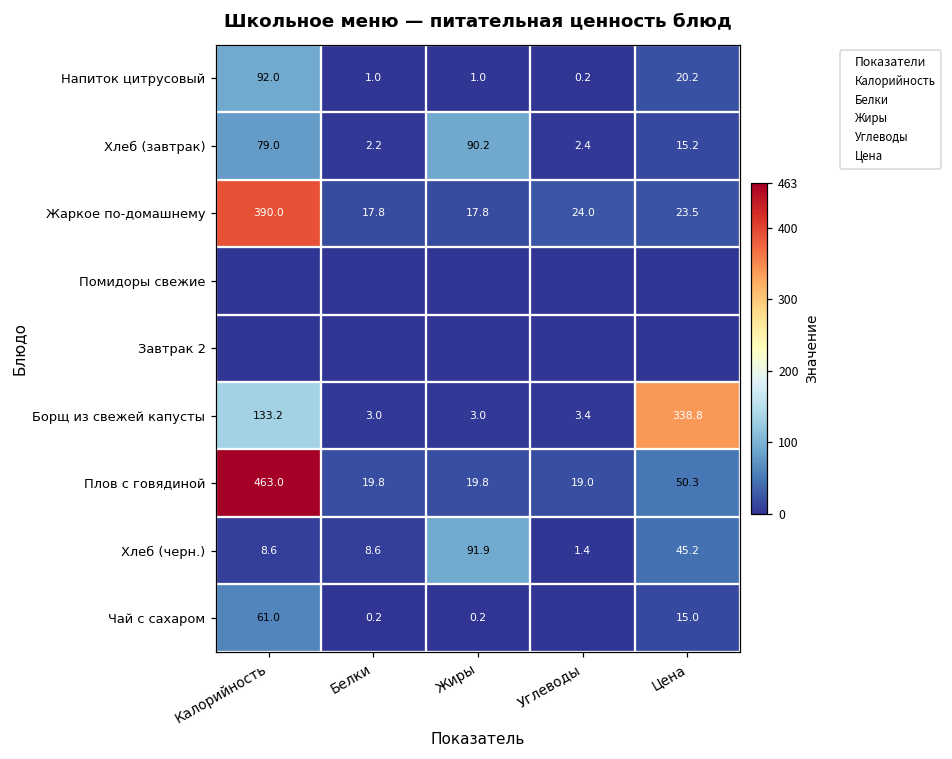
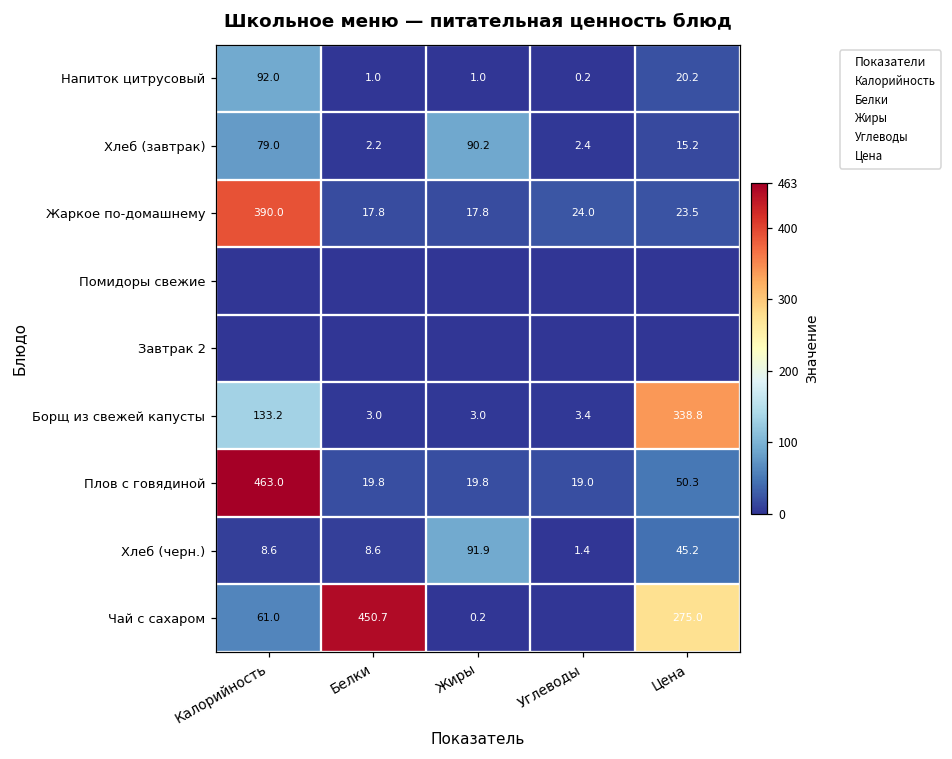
  {
    "Напиток цитрусовый": {
      "Калорийность": 92.0,
      "Белки": 1.0,
      "Жиры": 1.0,
      "Углеводы": 0.2,
      "Цена": 20.2
    },
    "Хлеб (завтрак)": {
      "Калорийность": 79.0,
      "Белки": 2.2,
      "Жиры": 90.2,
      "Углеводы": 2.4,
      "Цена": 15.2
    },
    "Жаркое по-домашнему": {
      "Калорийность": 390.0,
      "Белки": 17.8,
      "Жиры": 17.8,
      "Углеводы": 24.0,
      "Цена": 23.5
    },
    "Борщ из свежей капусты": {
      "Калорийность": 133.2,
      "Белки": 3.0,
      "Жиры": 3.0,
      "Углеводы": 3.4,
      "Цена": 338.8
    },
    "Плов с говядиной": {
      "Калорийность": 463.0,
      "Белки": 19.8,
      "Жиры": 19.8,
      "Углеводы": 19.0,
      "Цена": 50.3
    },
    "Хлеб (черн.)": {
      "Калорийность": 8.6,
      "Белки": 8.6,
      "Жиры": 91.9,
      "Углеводы": 1.4,
      "Цена": 45.2
    },
    "Чай с сахаром": {
      "Калорийность": 61.0,
-     "Белки": 0.2,
+     "Белки": 450.7,
      "Жиры": 0.2,
-     "Цена": 15.0
+     "Цена": 275.0
    }
  }
